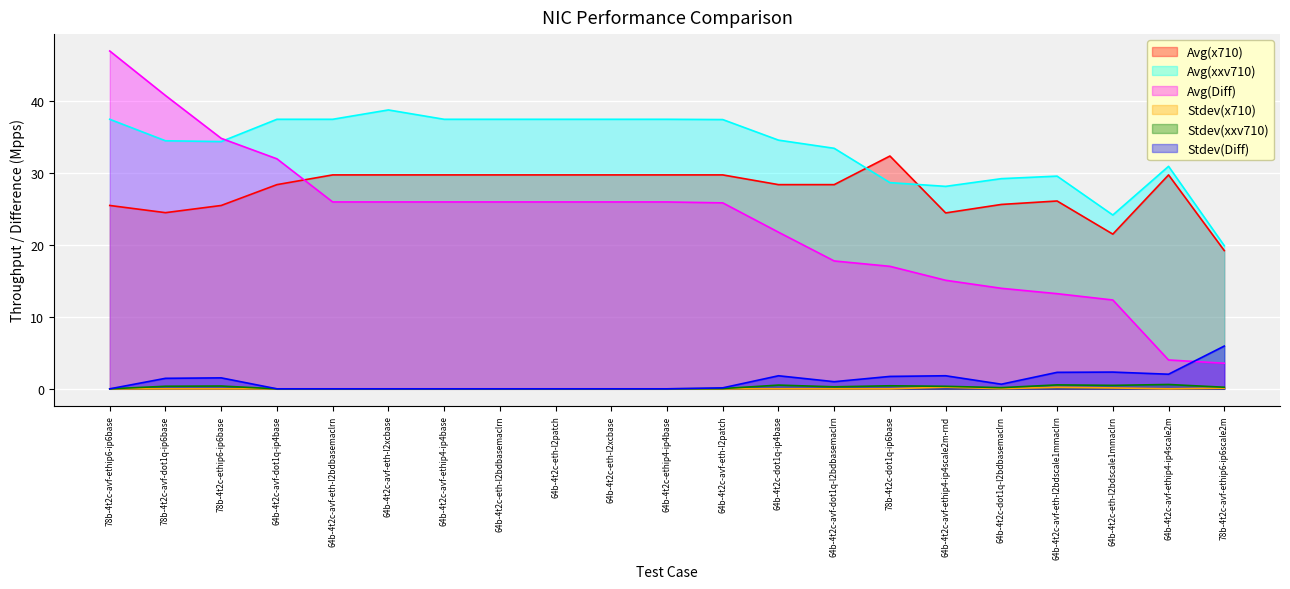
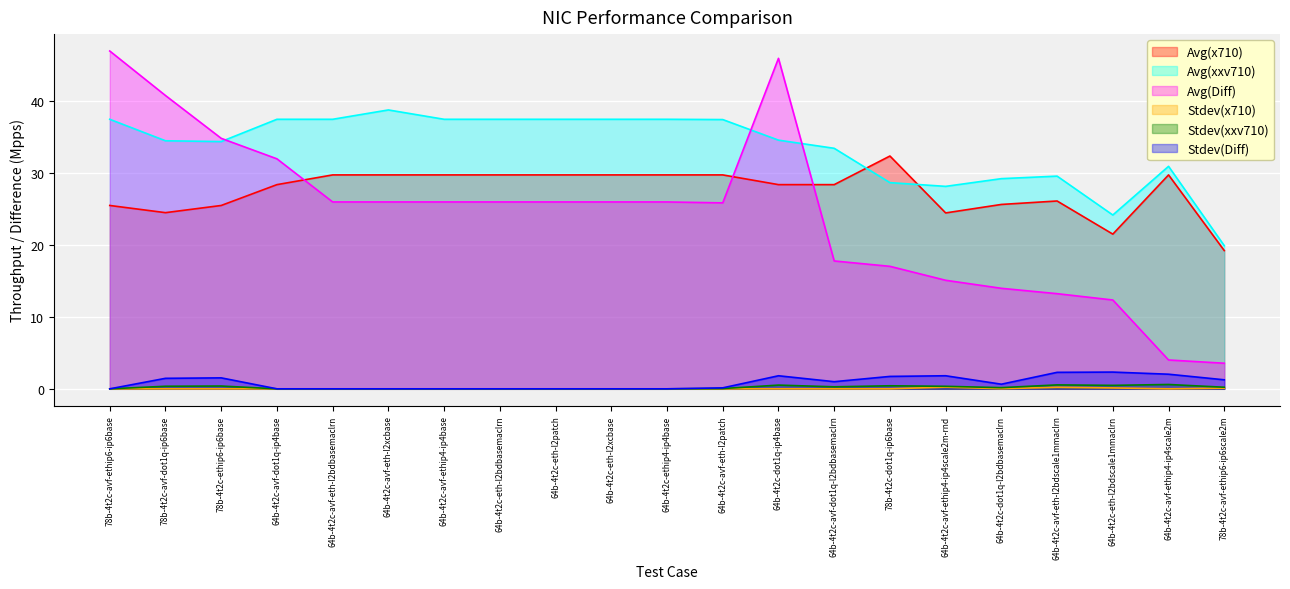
  {
    "Avg(x710)": {
      "78b-4t2c-avf-ethip6-ip6base": 26,
      "78b-4t2c-avf-dot1q-ip6base": 25,
      "78b-4t2c-ethip6-ip6base": 26,
      "64b-4t2c-avf-dot1q-ip4base": 28,
      "64b-4t2c-avf-eth-l2bdbasemaclrn": 30,
      "64b-4t2c-avf-eth-l2xcbase": 30,
      "64b-4t2c-avf-ethip4-ip4base": 30,
      "64b-4t2c-eth-l2bdbasemaclrn": 30,
      "64b-4t2c-eth-l2patch": 30,
      "64b-4t2c-eth-l2xcbase": 30,
      "64b-4t2c-ethip4-ip4base": 30,
      "64b-4t2c-avf-eth-l2patch": 30,
      "64b-4t2c-dot1q-ip4base": 28,
      "64b-4t2c-avf-dot1q-l2bdbasemaclrn": 28,
      "78b-4t2c-dot1q-ip6base": 32,
      "64b-4t2c-avf-ethip4-ip4scale2m-rnd": 24,
      "64b-4t2c-dot1q-l2bdbasemaclrn": 26,
      "64b-4t2c-avf-eth-l2bdscale1mmaclrn": 26,
      "64b-4t2c-eth-l2bdscale1mmaclrn": 22,
      "64b-4t2c-avf-ethip4-ip4scale2m": 30,
      "78b-4t2c-avf-ethip6-ip6scale2m": 19
    },
    "Avg(xxv710)": {
      "78b-4t2c-avf-ethip6-ip6base": 38,
      "78b-4t2c-avf-dot1q-ip6base": 35,
      "78b-4t2c-ethip6-ip6base": 34,
      "64b-4t2c-avf-dot1q-ip4base": 38,
      "64b-4t2c-avf-eth-l2bdbasemaclrn": 38,
      "64b-4t2c-avf-eth-l2xcbase": 39,
      "64b-4t2c-avf-ethip4-ip4base": 38,
      "64b-4t2c-eth-l2bdbasemaclrn": 38,
      "64b-4t2c-eth-l2patch": 38,
      "64b-4t2c-eth-l2xcbase": 38,
      "64b-4t2c-ethip4-ip4base": 38,
      "64b-4t2c-avf-eth-l2patch": 37,
      "64b-4t2c-dot1q-ip4base": 35,
      "64b-4t2c-avf-dot1q-l2bdbasemaclrn": 33,
      "78b-4t2c-dot1q-ip6base": 29,
      "64b-4t2c-avf-ethip4-ip4scale2m-rnd": 28,
      "64b-4t2c-dot1q-l2bdbasemaclrn": 29,
      "64b-4t2c-avf-eth-l2bdscale1mmaclrn": 30,
      "64b-4t2c-eth-l2bdscale1mmaclrn": 24,
      "64b-4t2c-avf-ethip4-ip4scale2m": 31,
      "78b-4t2c-avf-ethip6-ip6scale2m": 20
    },
    "Avg(Diff)": {
      "78b-4t2c-avf-ethip6-ip6base": 47,
      "78b-4t2c-avf-dot1q-ip6base": 41,
      "78b-4t2c-ethip6-ip6base": 35,
      "64b-4t2c-avf-dot1q-ip4base": 32,
      "64b-4t2c-avf-eth-l2bdbasemaclrn": 26,
      "64b-4t2c-avf-eth-l2xcbase": 26,
      "64b-4t2c-avf-ethip4-ip4base": 26,
      "64b-4t2c-eth-l2bdbasemaclrn": 26,
      "64b-4t2c-eth-l2patch": 26,
      "64b-4t2c-eth-l2xcbase": 26,
      "64b-4t2c-ethip4-ip4base": 26,
      "64b-4t2c-avf-eth-l2patch": 26,
-     "64b-4t2c-dot1q-ip4base": 22,
+     "64b-4t2c-dot1q-ip4base": 46,
      "64b-4t2c-avf-dot1q-l2bdbasemaclrn": 18,
      "78b-4t2c-dot1q-ip6base": 17,
      "64b-4t2c-avf-ethip4-ip4scale2m-rnd": 15,
      "64b-4t2c-dot1q-l2bdbasemaclrn": 14,
      "64b-4t2c-avf-eth-l2bdscale1mmaclrn": 13,
      "64b-4t2c-eth-l2bdscale1mmaclrn": 12,
      "64b-4t2c-avf-ethip4-ip4scale2m": 4,
      "78b-4t2c-avf-ethip6-ip6scale2m": 4
    },
    "Stdev(x710)": {
      "78b-4t2c-ethip6-ip6base": 0,
      "64b-4t2c-dot1q-ip4base": 0,
      "78b-4t2c-dot1q-ip6base": 0,
      "64b-4t2c-avf-ethip4-ip4scale2m": 0
    },
    "Stdev(xxv710)": {
      "78b-4t2c-ethip6-ip6base": 0,
      "64b-4t2c-dot1q-ip4base": 1,
      "78b-4t2c-dot1q-ip6base": 0,
      "64b-4t2c-avf-ethip4-ip4scale2m": 1
    },
    "Stdev(Diff)": {
      "78b-4t2c-avf-dot1q-ip6base": 1,
      "78b-4t2c-ethip6-ip6base": 2,
      "64b-4t2c-dot1q-ip4base": 2,
      "64b-4t2c-avf-dot1q-l2bdbasemaclrn": 1,
      "78b-4t2c-dot1q-ip6base": 2,
      "64b-4t2c-avf-ethip4-ip4scale2m-rnd": 2,
      "64b-4t2c-dot1q-l2bdbasemaclrn": 1,
      "64b-4t2c-avf-eth-l2bdscale1mmaclrn": 2,
      "64b-4t2c-eth-l2bdscale1mmaclrn": 2,
      "64b-4t2c-avf-ethip4-ip4scale2m": 2,
-     "78b-4t2c-avf-ethip6-ip6scale2m": 6
+     "78b-4t2c-avf-ethip6-ip6scale2m": 1
    }
  }
